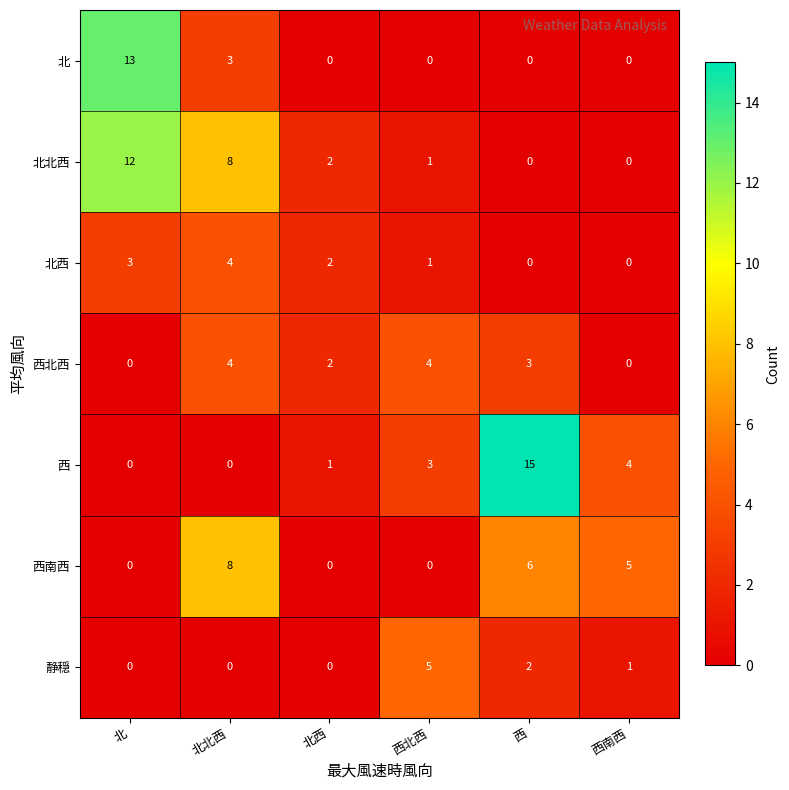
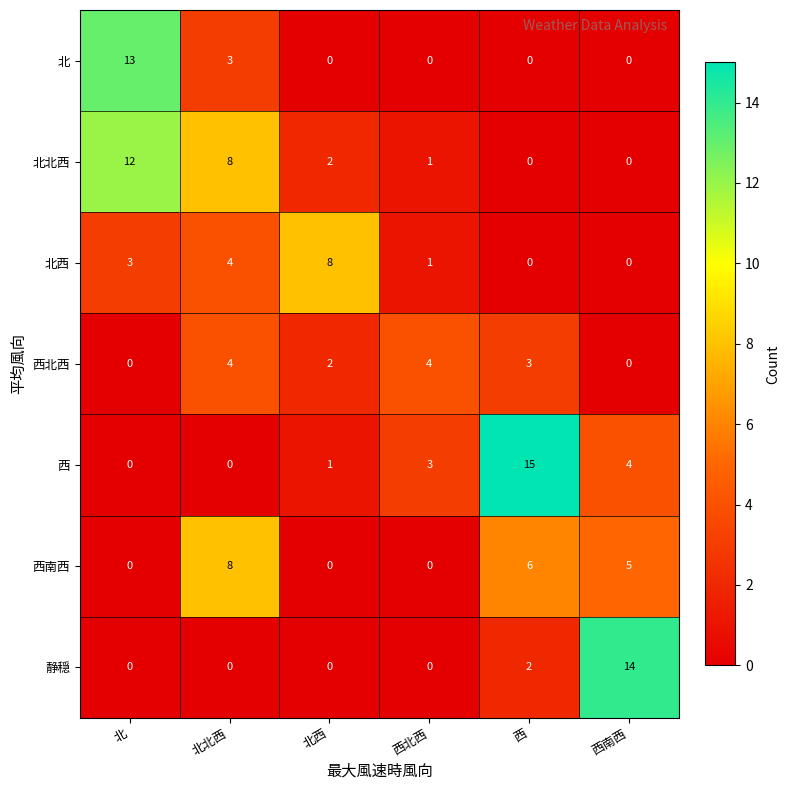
  {
    "北": {
      "北": 13,
      "北北西": 3,
      "北西": 0,
      "西北西": 0,
      "西": 0,
      "西南西": 0
    },
    "北北西": {
      "北": 12,
      "北北西": 8,
      "北西": 2,
      "西北西": 1,
      "西": 0,
      "西南西": 0
    },
    "北西": {
      "北": 3,
      "北北西": 4,
-     "北西": 2,
+     "北西": 8,
      "西北西": 1,
      "西": 0,
      "西南西": 0
    },
    "西北西": {
      "北": 0,
      "北北西": 4,
      "北西": 2,
      "西北西": 4,
      "西": 3,
      "西南西": 0
    },
    "西": {
      "北": 0,
      "北北西": 0,
      "北西": 1,
      "西北西": 3,
      "西": 15,
      "西南西": 4
    },
    "西南西": {
      "北": 0,
      "北北西": 8,
      "北西": 0,
      "西北西": 0,
      "西": 6,
      "西南西": 5
    },
    "静穏": {
      "北": 0,
      "北北西": 0,
      "北西": 0,
-     "西北西": 5,
+     "西北西": 0,
      "西": 2,
-     "西南西": 1
+     "西南西": 14
    }
  }
